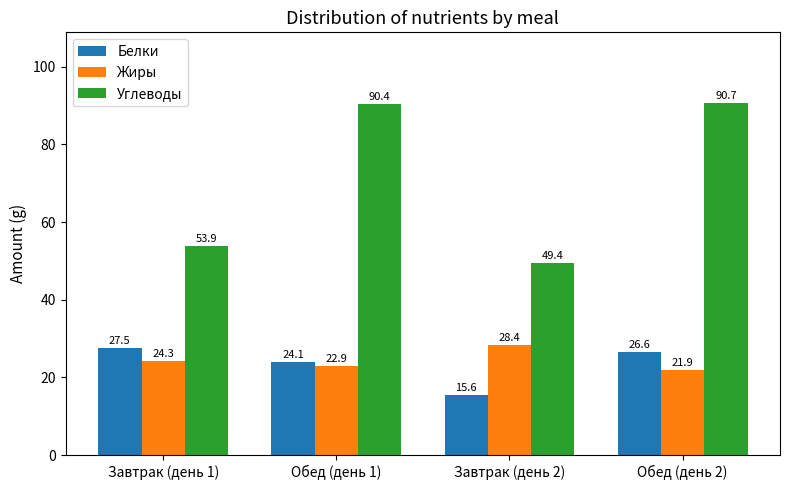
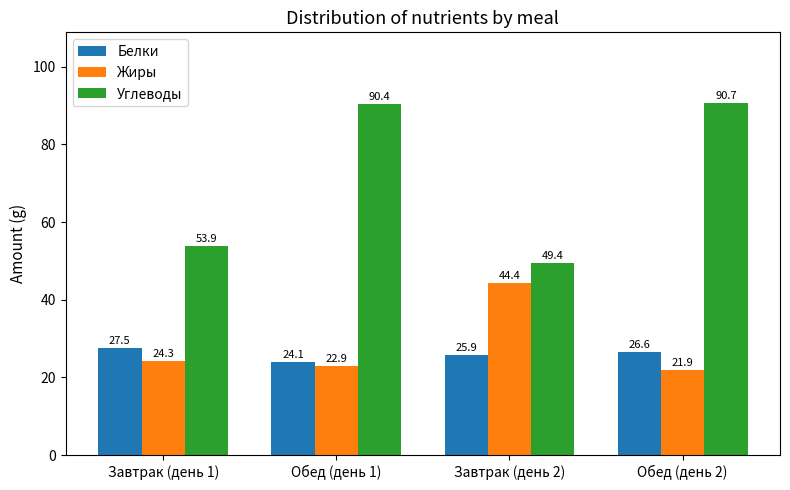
  {
    "Белки": {
      "Завтрак (день 1)": 27.5,
      "Обед (день 1)": 24.1,
-     "Завтрак (день 2)": 15.6,
+     "Завтрак (день 2)": 25.9,
      "Обед (день 2)": 26.6
    },
    "Жиры": {
      "Завтрак (день 1)": 24.3,
      "Обед (день 1)": 22.9,
-     "Завтрак (день 2)": 28.4,
+     "Завтрак (день 2)": 44.4,
      "Обед (день 2)": 21.9
    },
    "Углеводы": {
      "Завтрак (день 1)": 53.9,
      "Обед (день 1)": 90.4,
      "Завтрак (день 2)": 49.4,
      "Обед (день 2)": 90.7
    }
  }
